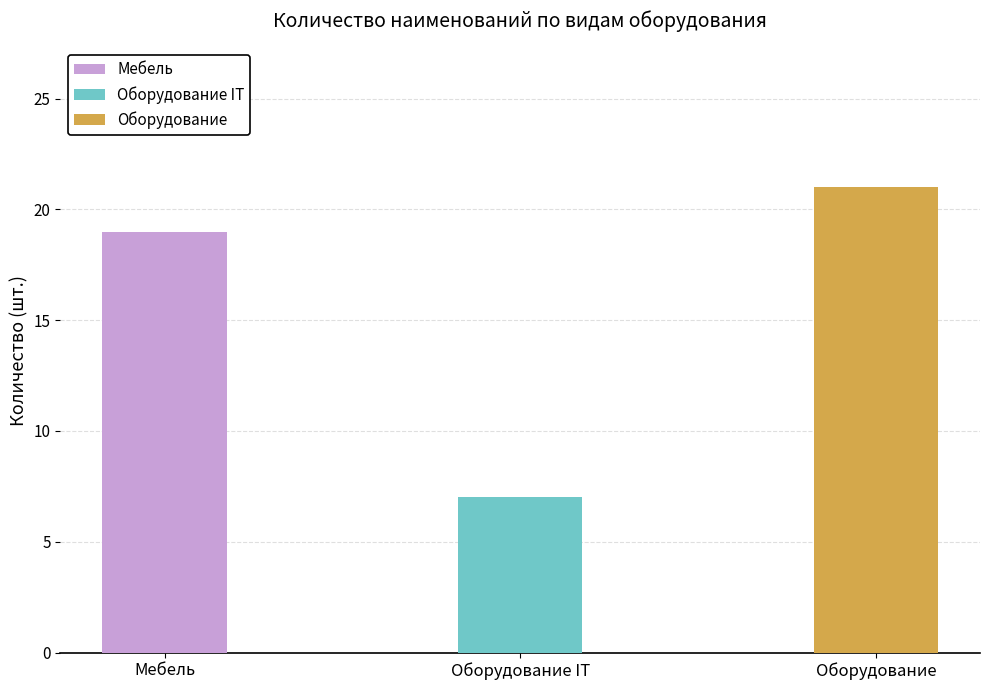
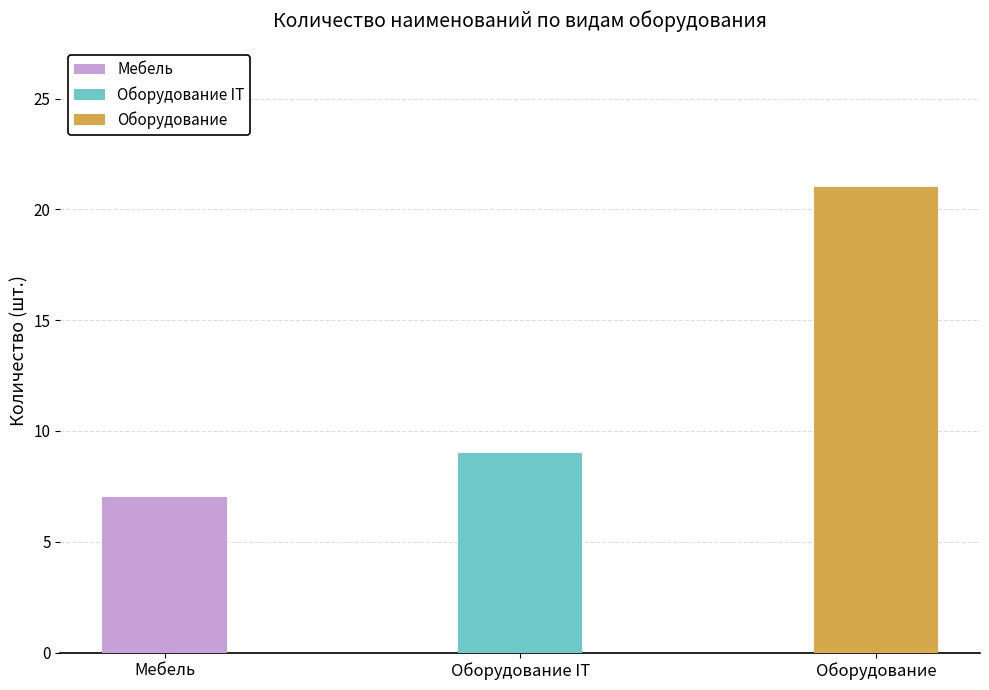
  {
-   "Мебель": 19,
-   "Оборудование IT": 7,
+   "Мебель": 7,
+   "Оборудование IT": 9,
    "Оборудование": 21
  }
